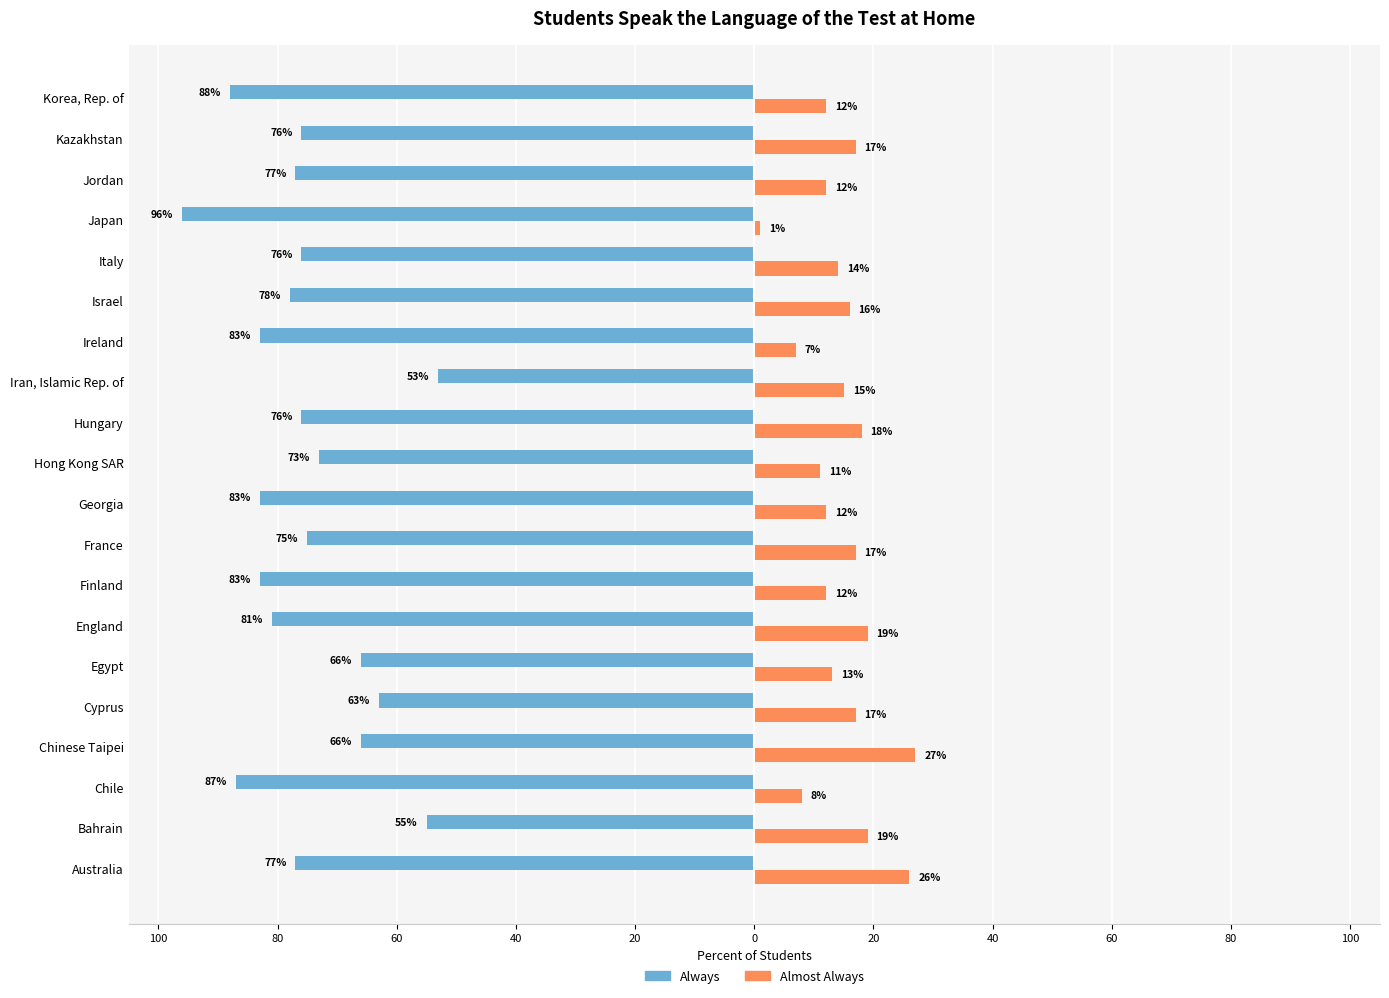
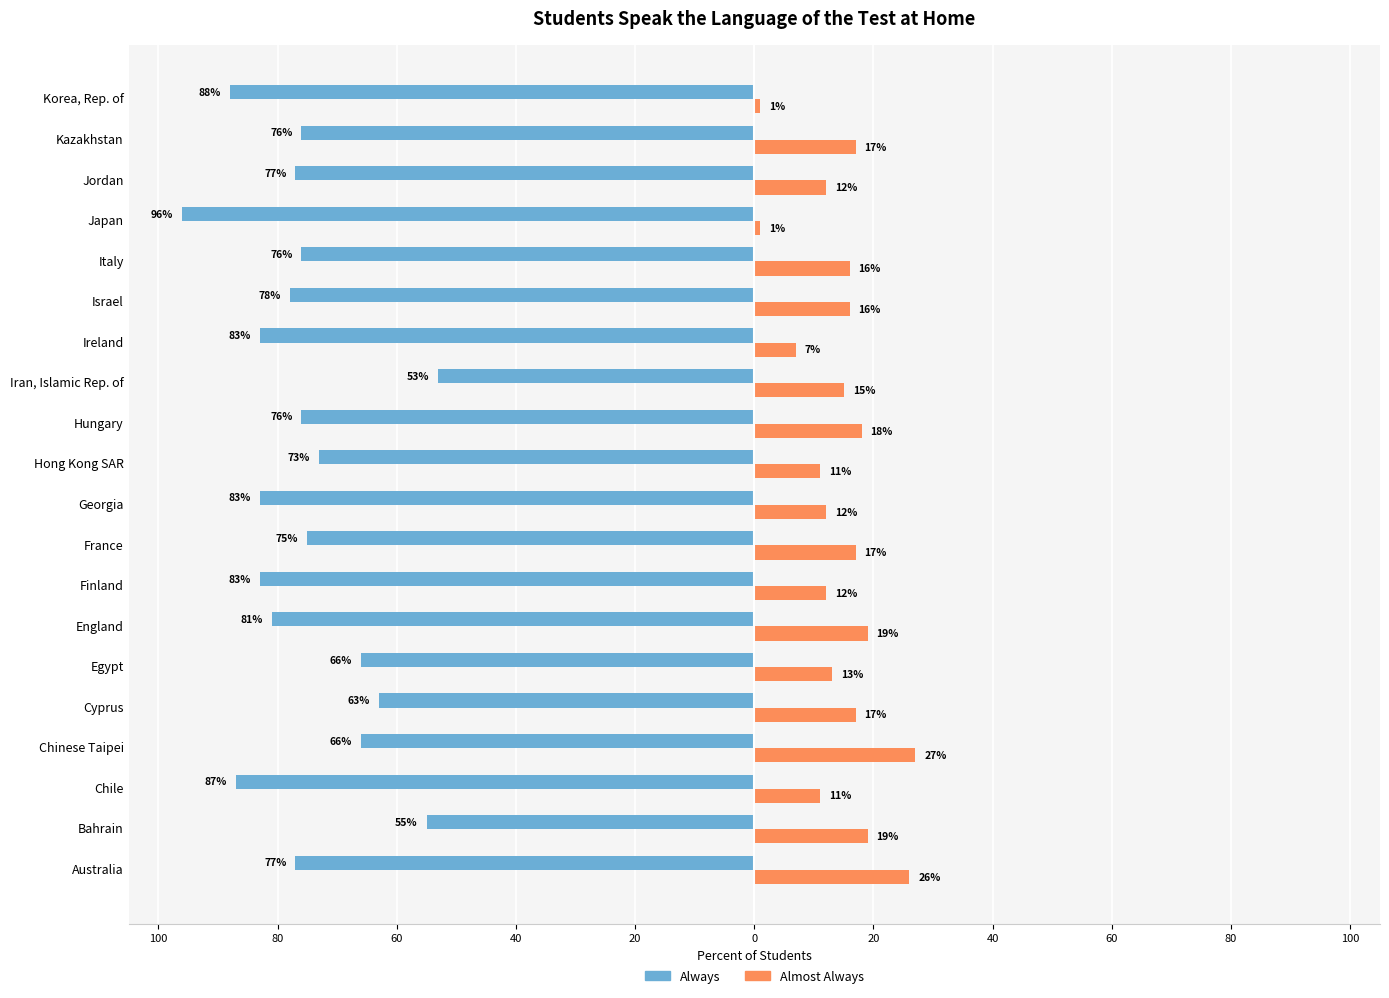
  {
    "Almost Always": {
-     "Korea, Rep. of": "12%",
+     "Korea, Rep. of": "1%",
      "Kazakhstan": "17%",
      "Jordan": "12%",
      "Japan": "1%",
-     "Italy": "14%",
+     "Italy": "16%",
      "Israel": "16%",
      "Ireland": "7%",
      "Iran, Islamic Rep. of": "15%",
      "Hungary": "18%",
      "Hong Kong SAR": "11%",
      "Georgia": "12%",
      "France": "17%",
      "Finland": "12%",
      "England": "19%",
      "Egypt": "13%",
      "Cyprus": "17%",
      "Chinese Taipei": "27%",
-     "Chile": "8%",
+     "Chile": "11%",
      "Bahrain": "19%",
      "Australia": "26%"
    }
  }
